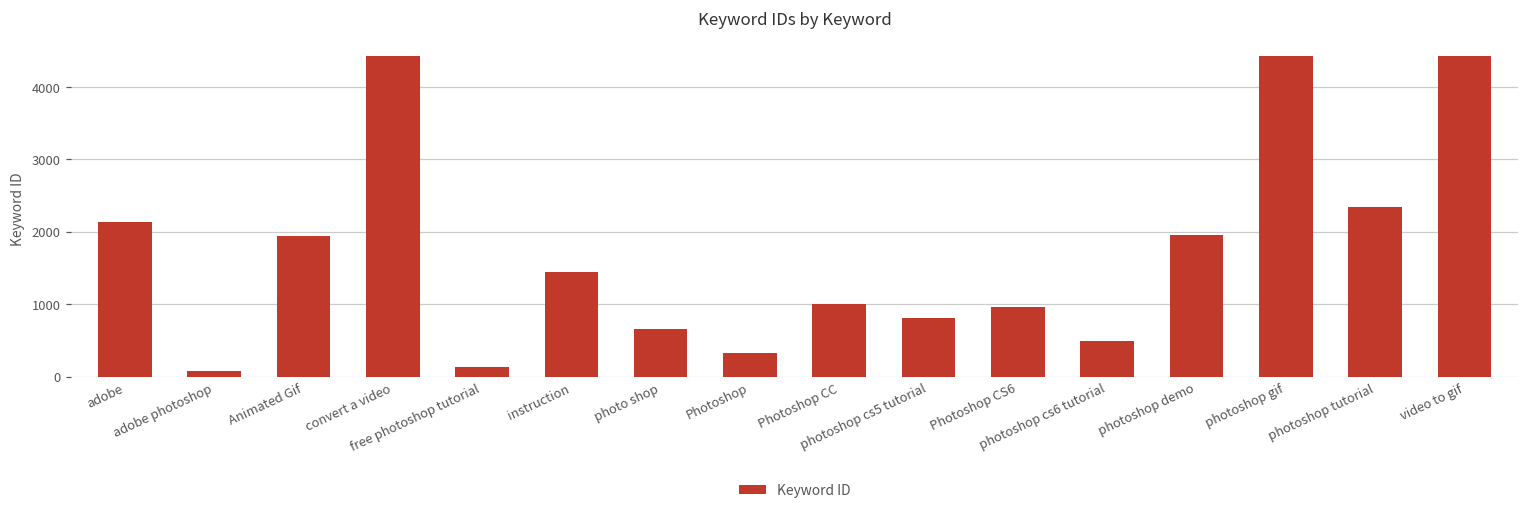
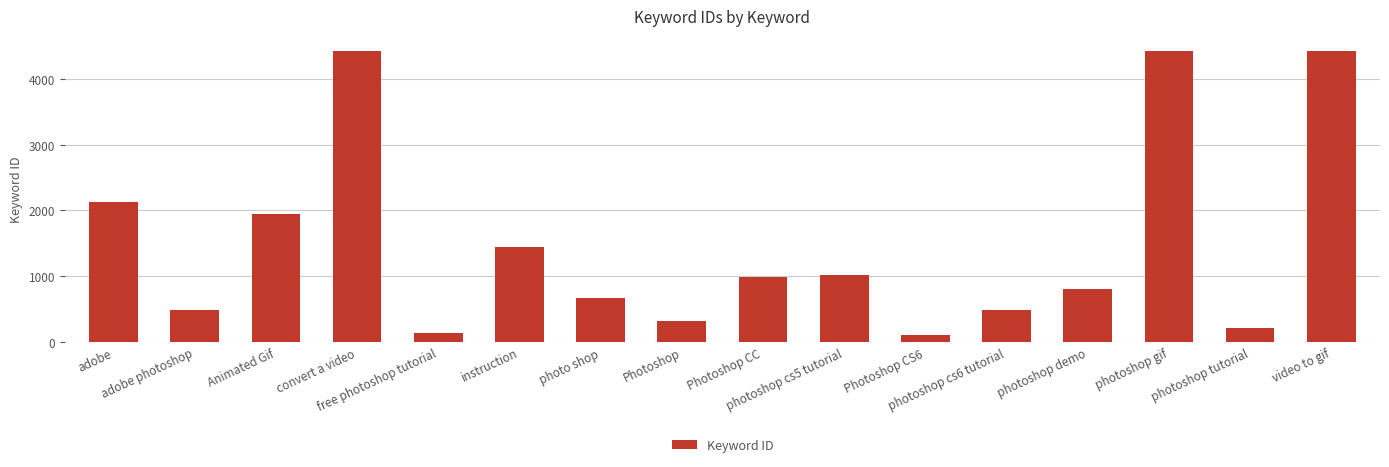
  {
    "adobe": 2100,
-   "adobe photoshop": 100,
+   "adobe photoshop": 500,
    "Animated Gif": 1900,
    "convert a video": 4400,
    "free photoshop tutorial": 100,
    "instruction": 1400,
    "photo shop": 700,
    "Photoshop": 300,
    "Photoshop CC": 1000,
-   "photoshop cs5 tutorial": 800,
-   "Photoshop CS6": 1000,
+   "photoshop cs5 tutorial": 1000,
+   "Photoshop CS6": 100,
    "photoshop cs6 tutorial": 500,
-   "photoshop demo": 2000,
+   "photoshop demo": 800,
    "photoshop gif": 4400,
-   "photoshop tutorial": 2300,
+   "photoshop tutorial": 200,
    "video to gif": 4400
  }
